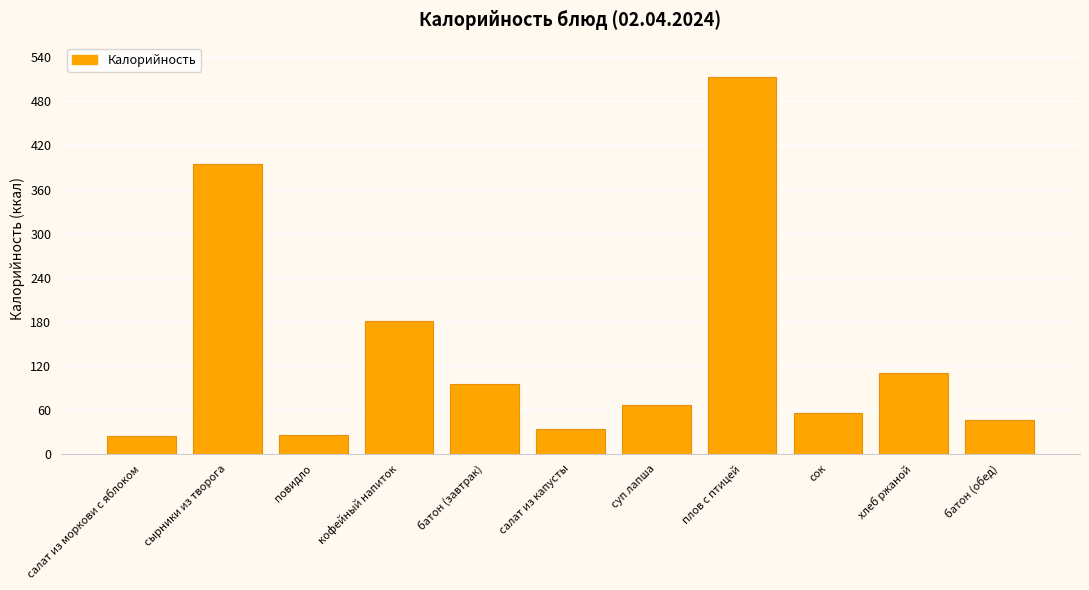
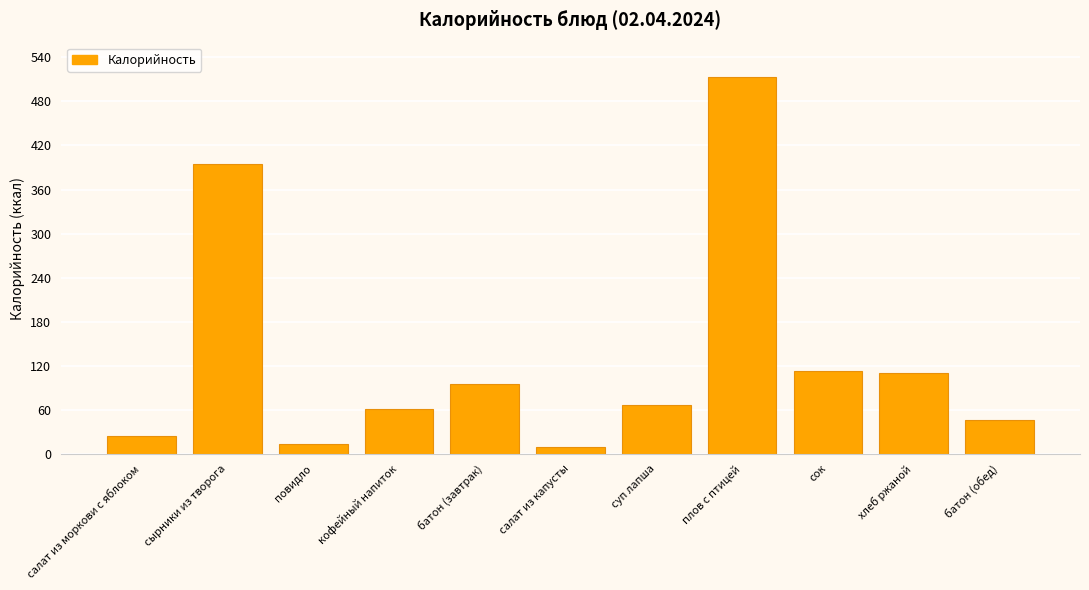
  {
    "салат из моркови с яблоком": 20,
    "сырники из творога": 400,
-   "повидло": 30,
-   "кофейный напиток": 180,
+   "повидло": 10,
+   "кофейный напиток": 60,
    "батон (завтрак)": 100,
-   "салат из капусты": 30,
+   "салат из капусты": 10,
    "суп лапша": 70,
    "плов с птицей": 510,
-   "сок": 60,
+   "сок": 110,
    "хлеб ржаной": 110,
    "батон (обед)": 50
  }
